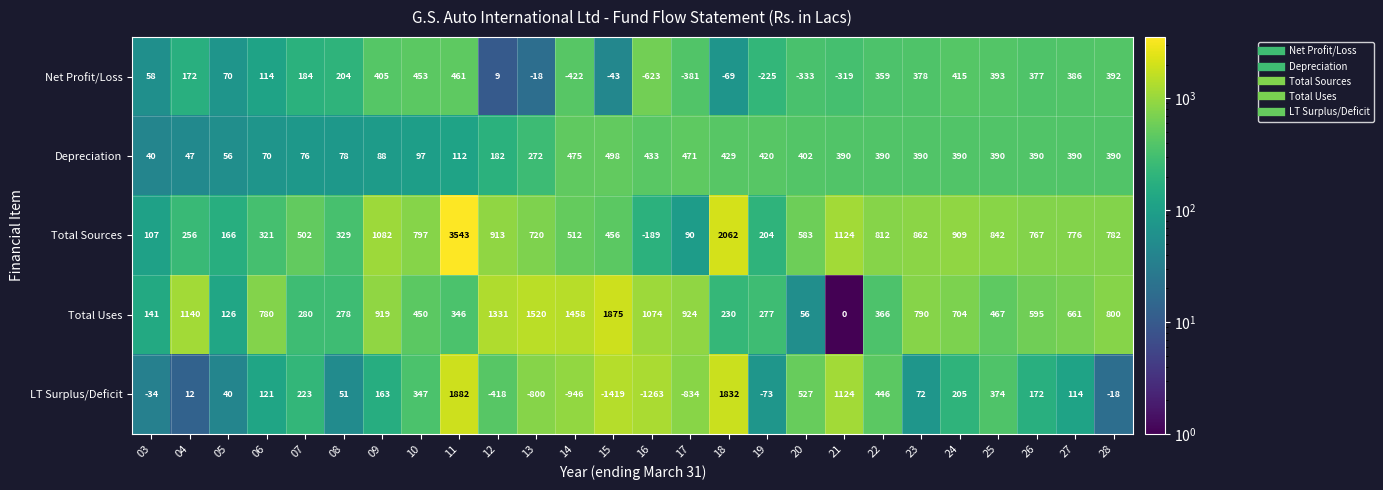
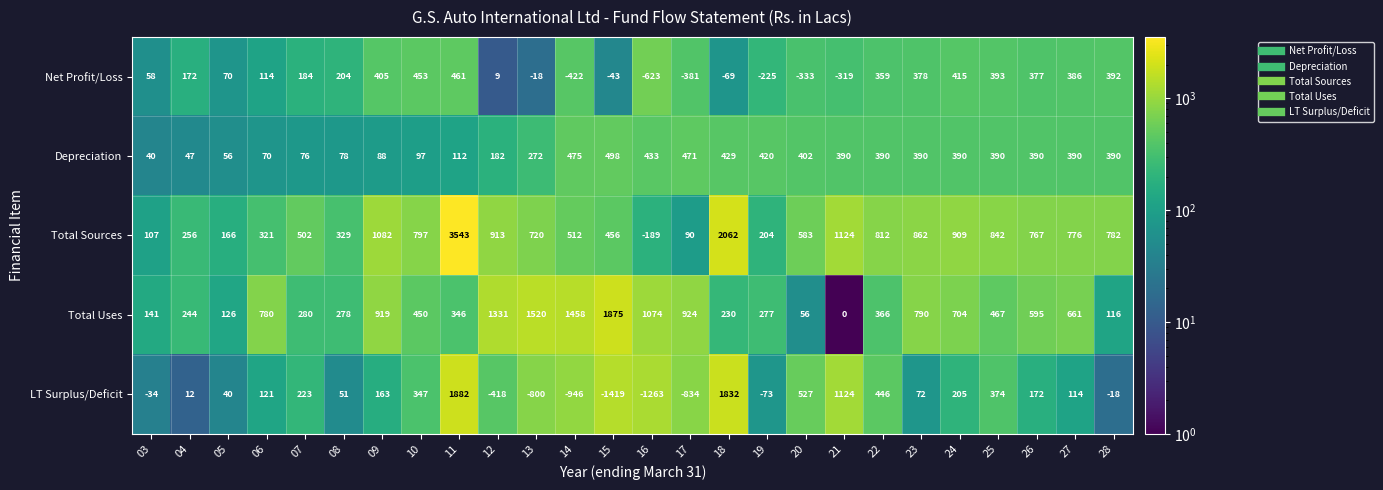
  {
    "Net Profit/Loss": {
      "03": 58,
      "04": 172,
      "05": 70,
      "06": 114,
      "07": 184,
      "08": 204,
      "09": 405,
      "10": 453,
      "11": 461,
      "12": 9,
      "13": -18,
      "14": -422,
      "15": -43,
      "16": -623,
      "17": -381,
      "18": -69,
      "19": -225,
      "20": -333,
      "21": -319,
      "22": 359,
      "23": 378,
      "24": 415,
      "25": 393,
      "26": 377,
      "27": 386,
      "28": 392
    },
    "Depreciation": {
      "03": 40,
      "04": 47,
      "05": 56,
      "06": 70,
      "07": 76,
      "08": 78,
      "09": 88,
      "10": 97,
      "11": 112,
      "12": 182,
      "13": 272,
      "14": 475,
      "15": 498,
      "16": 433,
      "17": 471,
      "18": 429,
      "19": 420,
      "20": 402,
      "21": 390,
      "22": 390,
      "23": 390,
      "24": 390,
      "25": 390,
      "26": 390,
      "27": 390,
      "28": 390
    },
    "Total Sources": {
      "03": 107,
      "04": 256,
      "05": 166,
      "06": 321,
      "07": 502,
      "08": 329,
      "09": 1082,
      "10": 797,
      "11": 3543,
      "12": 913,
      "13": 720,
      "14": 512,
      "15": 456,
      "16": -189,
      "17": 90,
      "18": 2062,
      "19": 204,
      "20": 583,
      "21": 1124,
      "22": 812,
      "23": 862,
      "24": 909,
      "25": 842,
      "26": 767,
      "27": 776,
      "28": 782
    },
    "Total Uses": {
      "03": 141,
-     "04": 1140,
+     "04": 244,
      "05": 126,
      "06": 780,
      "07": 280,
      "08": 278,
      "09": 919,
      "10": 450,
      "11": 346,
      "12": 1331,
      "13": 1520,
      "14": 1458,
      "15": 1875,
      "16": 1074,
      "17": 924,
      "18": 230,
      "19": 277,
      "20": 56,
      "21": 0,
      "22": 366,
      "23": 790,
      "24": 704,
      "25": 467,
      "26": 595,
      "27": 661,
-     "28": 800
+     "28": 116
    },
    "LT Surplus/Deficit": {
      "03": -34,
      "04": 12,
      "05": 40,
      "06": 121,
      "07": 223,
      "08": 51,
      "09": 163,
      "10": 347,
      "11": 1882,
      "12": -418,
      "13": -800,
      "14": -946,
      "15": -1419,
      "16": -1263,
      "17": -834,
      "18": 1832,
      "19": -73,
      "20": 527,
      "21": 1124,
      "22": 446,
      "23": 72,
      "24": 205,
      "25": 374,
      "26": 172,
      "27": 114,
      "28": -18
    }
  }
